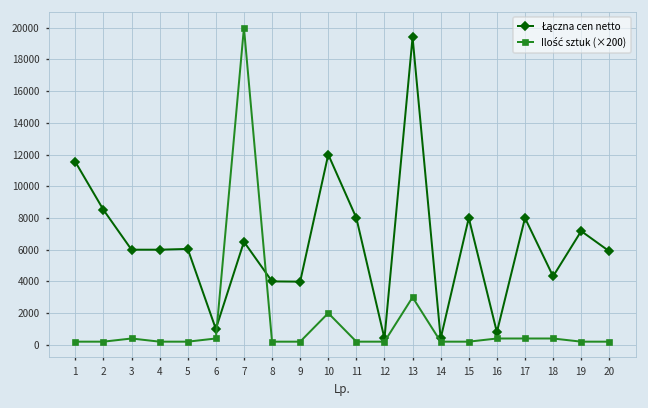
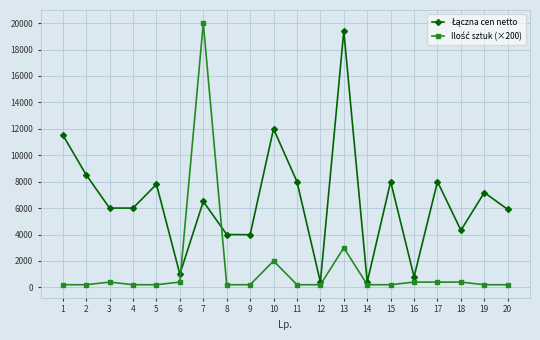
  {
    "Łączna cen netto": {
      "1": 11500,
      "2": 8500,
      "3": 6000,
      "4": 6000,
-     "5": 6000,
+     "5": 7800,
      "6": 1000,
      "7": 6500,
      "8": 4000,
      "9": 4000,
      "10": 12000,
      "11": 8000,
      "12": 400,
      "13": 19400,
      "14": 400,
      "15": 8000,
      "16": 800,
      "17": 8000,
      "18": 4300,
      "19": 7200,
      "20": 5900
    },
    "Ilość sztuk (×200)": {
      "1": 200,
      "2": 200,
      "3": 400,
      "4": 200,
      "5": 200,
      "6": 400,
      "7": 20000,
      "8": 200,
      "9": 200,
      "10": 2000,
      "11": 200,
      "12": 200,
      "13": 3000,
      "14": 200,
      "15": 200,
      "16": 400,
      "17": 400,
      "18": 400,
      "19": 200,
      "20": 200
    }
  }
